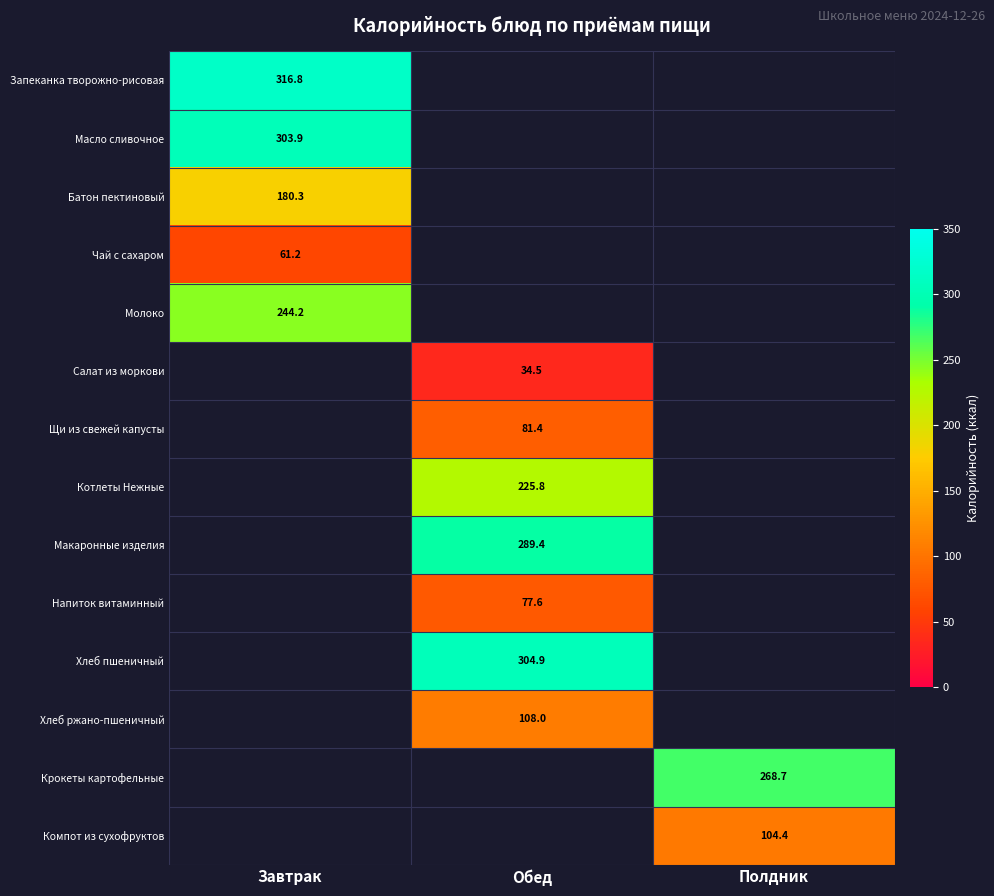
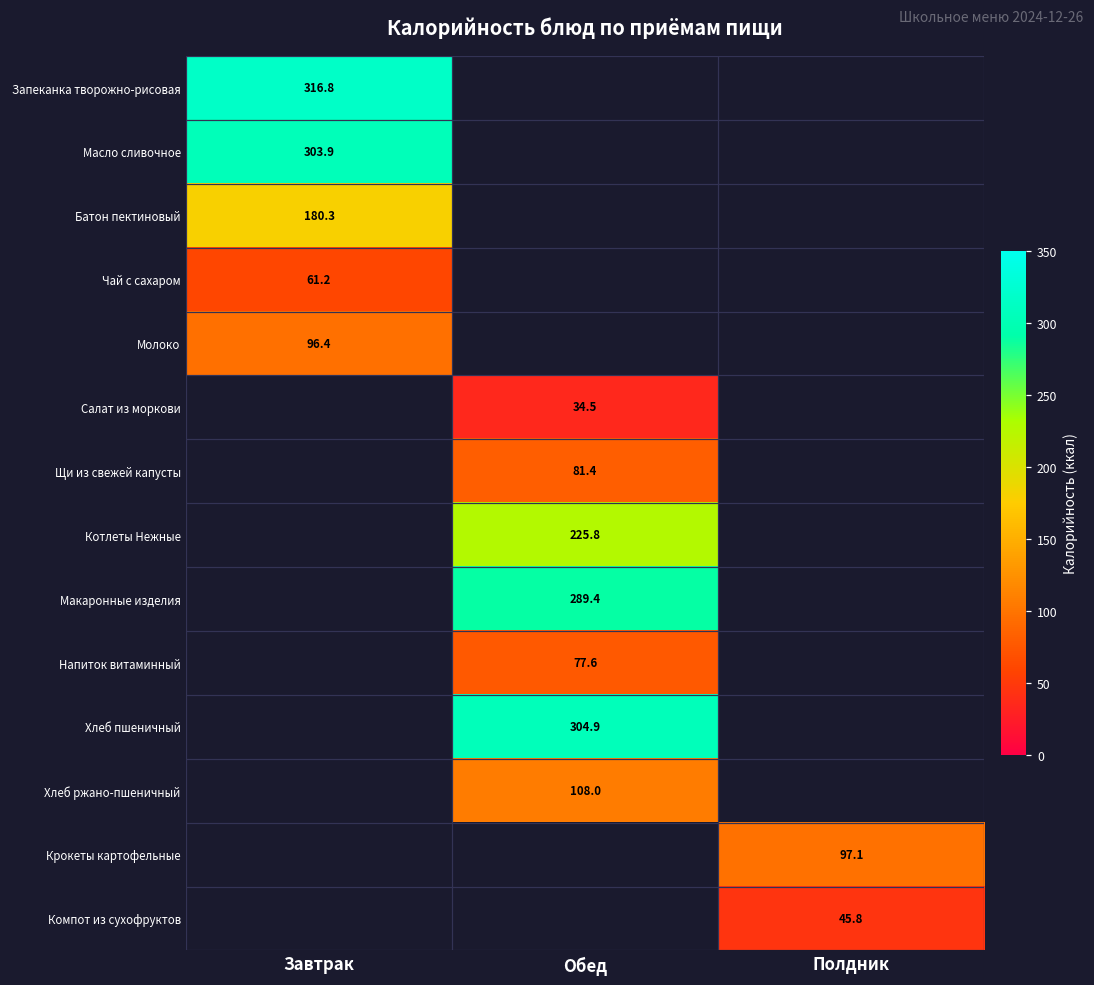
  {
    "Запеканка творожно-рисовая": {
      "Завтрак": 316.8
    },
    "Масло сливочное": {
      "Завтрак": 303.9
    },
    "Батон пектиновый": {
      "Завтрак": 180.3
    },
    "Чай с сахаром": {
      "Завтрак": 61.2
    },
    "Молоко": {
-     "Завтрак": 244.2
+     "Завтрак": 96.4
    },
    "Салат из моркови": {
      "Обед": 34.5
    },
    "Щи из свежей капусты": {
      "Обед": 81.4
    },
    "Котлеты Нежные": {
      "Обед": 225.8
    },
    "Макаронные изделия": {
      "Обед": 289.4
    },
    "Напиток витаминный": {
      "Обед": 77.6
    },
    "Хлеб пшеничный": {
      "Обед": 304.9
    },
    "Хлеб ржано-пшеничный": {
      "Обед": 108.0
    },
    "Крокеты картофельные": {
-     "Полдник": 268.7
+     "Полдник": 97.1
    },
    "Компот из сухофруктов": {
-     "Полдник": 104.4
+     "Полдник": 45.8
    }
  }
